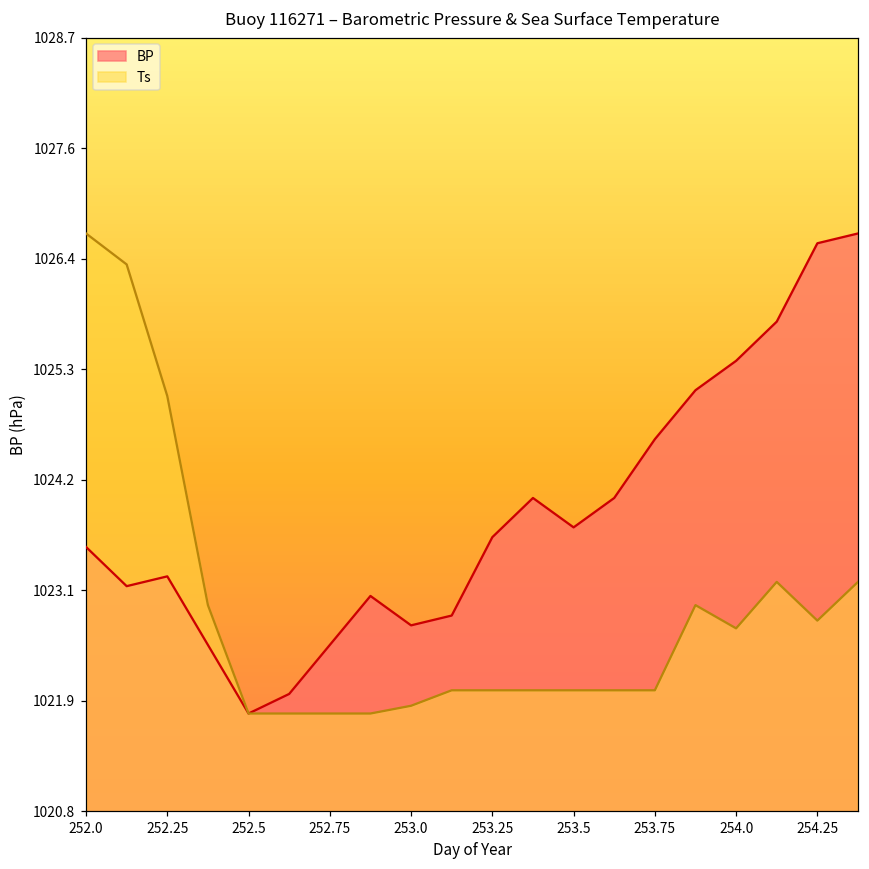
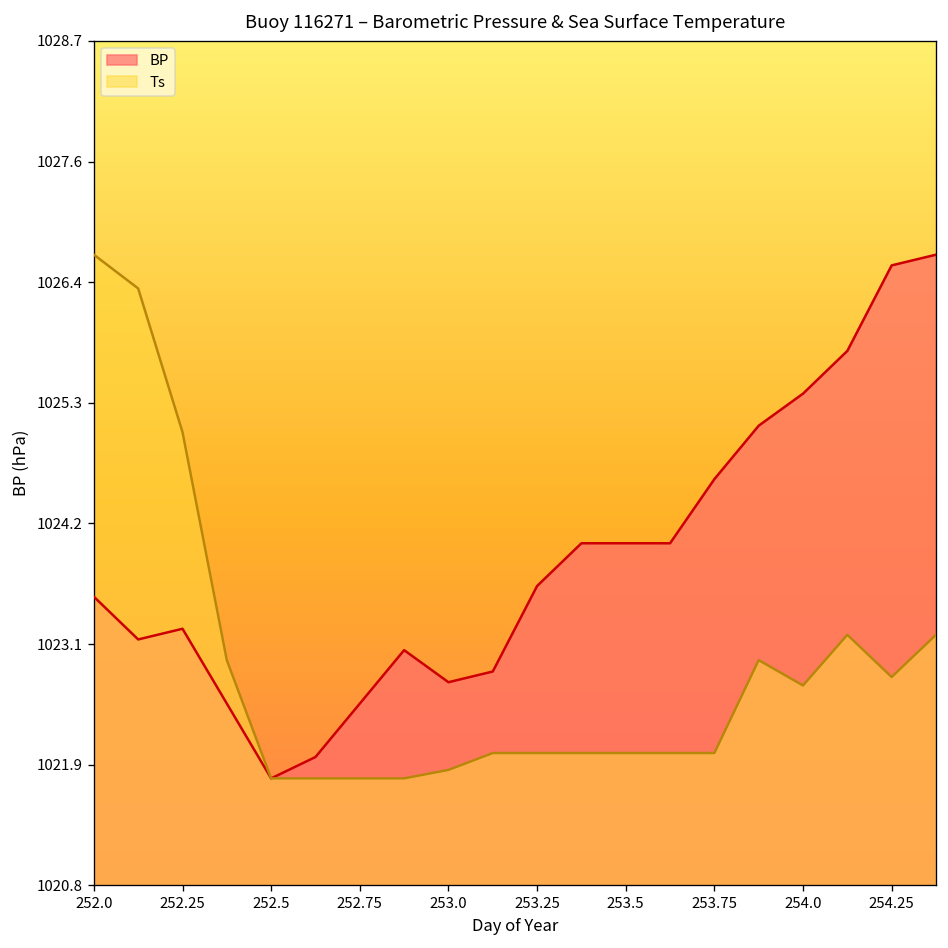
  {
    "BP": {
      "252.0": 1023.5,
      "252.25": 1023.2,
      "252.75": 1022.5,
      "253.0": 1022.7,
      "253.25": 1023.6,
-     "253.5": 1023.7,
+     "253.5": 1024.0,
      "253.75": 1024.6,
      "254.0": 1025.4,
      "254.25": 1026.6
    },
    "Ts": {
      "252.0": 1026.7,
      "252.25": 1025.0,
      "252.75": 1021.8,
      "253.0": 1021.9,
      "253.25": 1022.0,
      "253.5": 1022.0,
      "253.75": 1022.0,
      "254.0": 1022.7,
      "254.25": 1022.7
    }
  }
